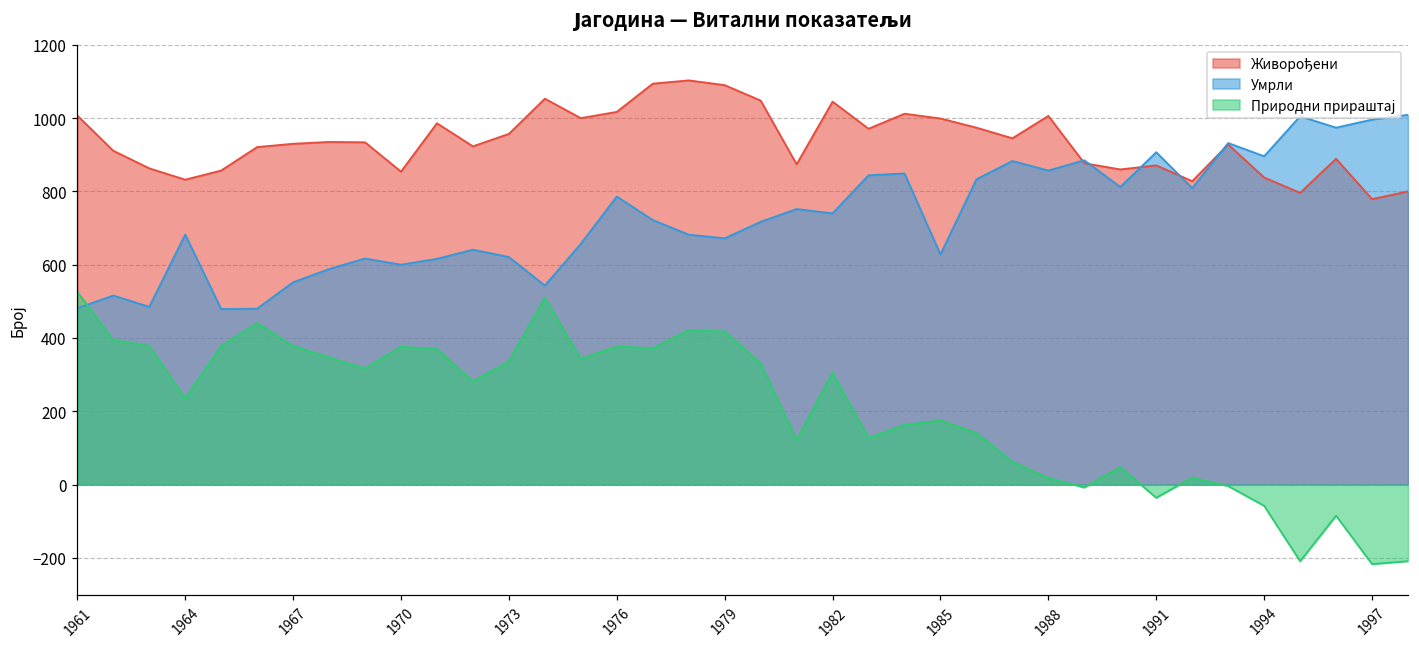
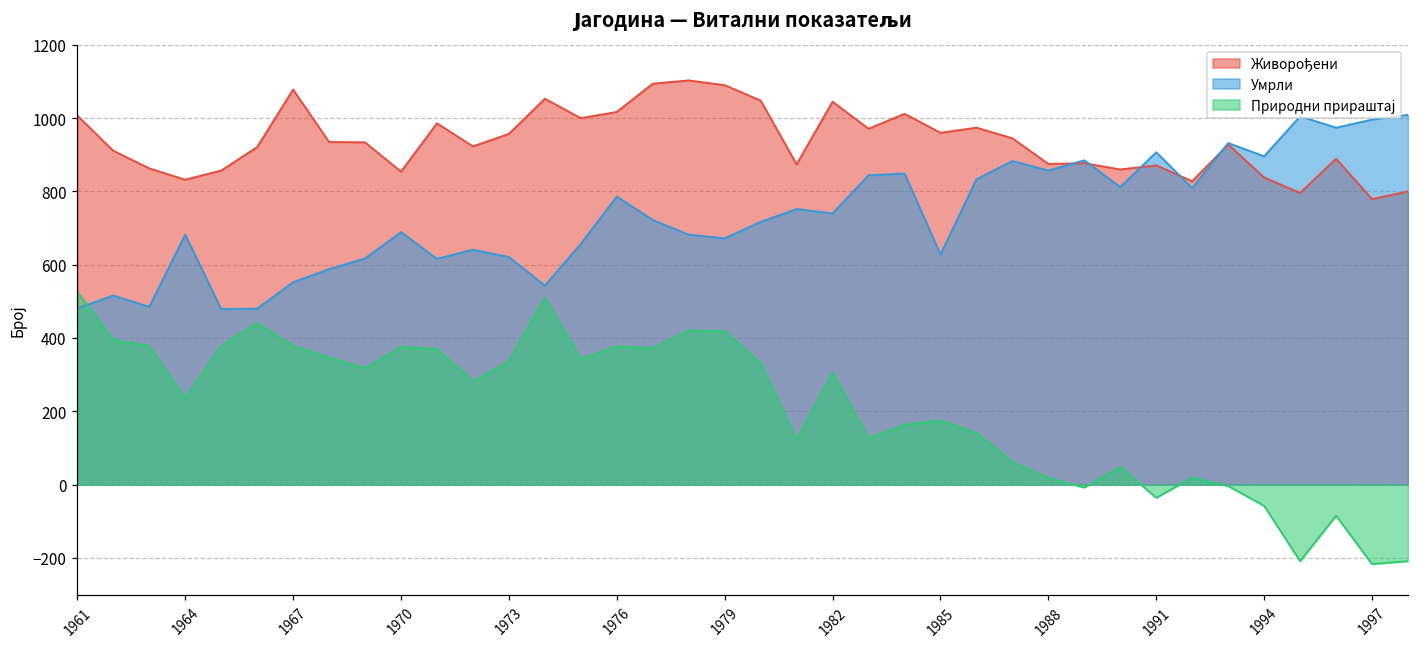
  {
    "Живорођени": {
      "1961": 1010,
      "1964": 830,
-     "1967": 930,
+     "1967": 1080,
      "1970": 850,
      "1973": 960,
      "1976": 1020,
      "1979": 1090,
      "1982": 1050,
-     "1985": 1000,
-     "1988": 1010,
+     "1985": 960,
+     "1988": 880,
      "1991": 870,
      "1994": 840,
      "1997": 780
    },
    "Умрли": {
      "1961": 480,
      "1964": 680,
      "1967": 550,
-     "1970": 600,
+     "1970": 690,
      "1973": 620,
      "1976": 790,
      "1979": 670,
      "1982": 740,
      "1985": 630,
      "1988": 860,
      "1991": 910,
      "1994": 900,
      "1997": 1000
    }
  }
